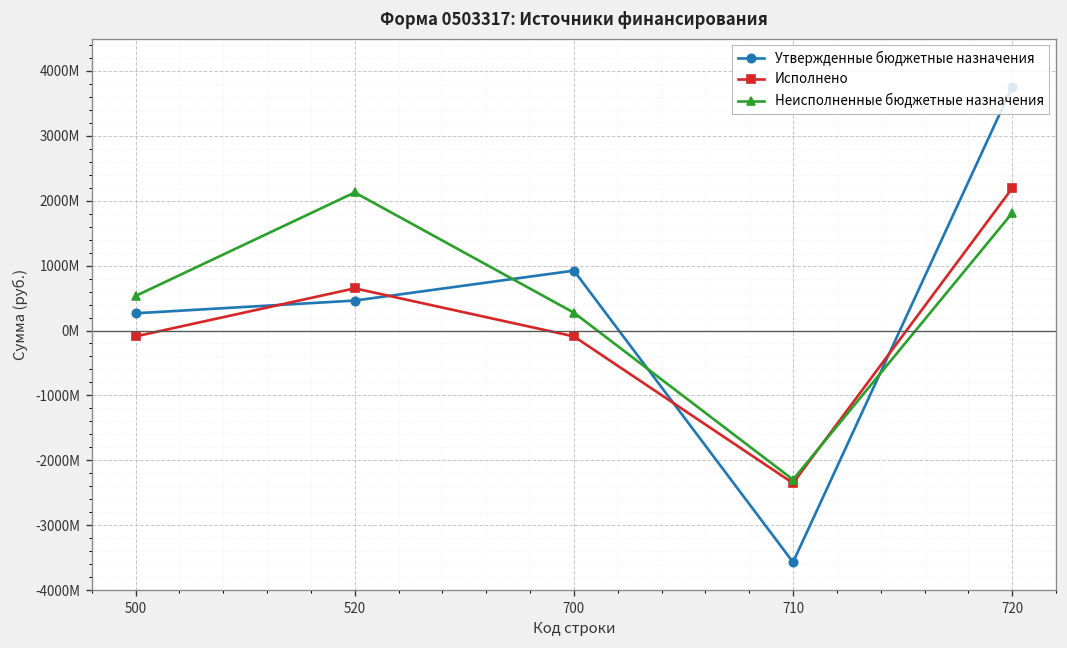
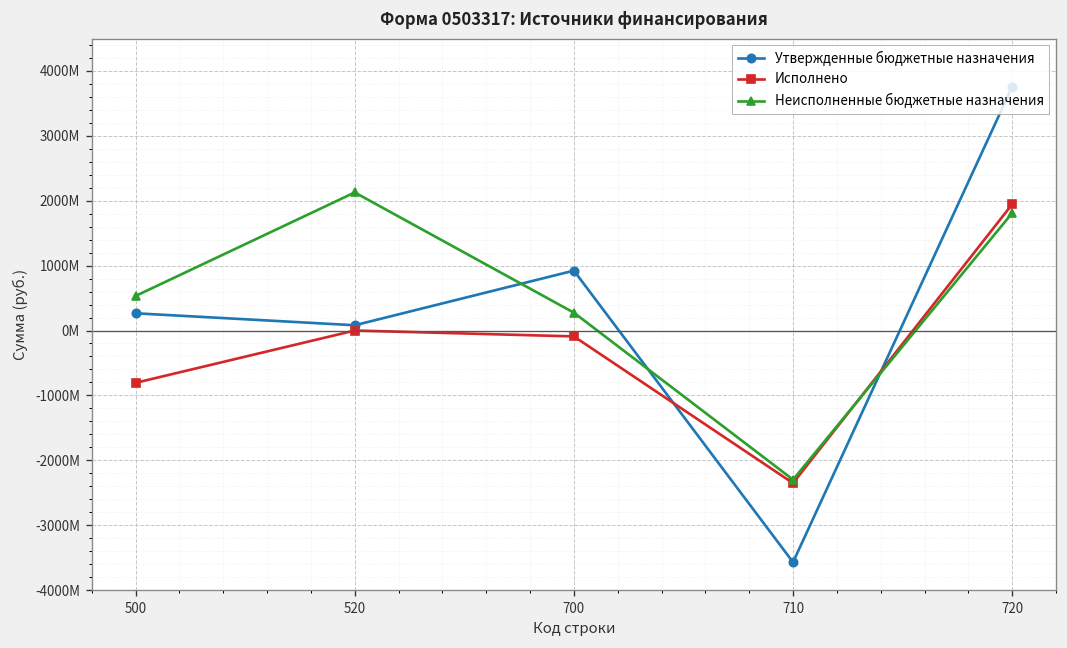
  {
    "Утвержденные бюджетные назначения": {
      "500": 300000000,
-     "520": 500000000,
+     "520": 100000000,
      "700": 900000000,
      "710": -3600000000
    },
    "Исполнено": {
-     "500": -100000000,
-     "520": 600000000,
+     "500": -800000000,
+     "520": 0,
      "700": -100000000,
      "710": -2400000000,
-     "720": 2200000000
+     "720": 1900000000
    },
    "Неисполненные бюджетные назначения": {
      "500": 500000000,
      "520": 2100000000,
      "700": 300000000,
      "710": -2300000000,
      "720": 1800000000
    }
  }
